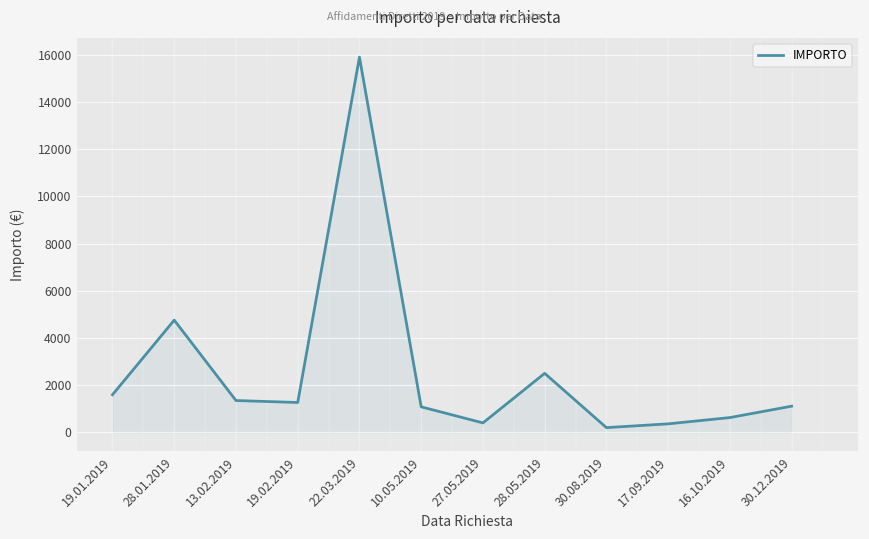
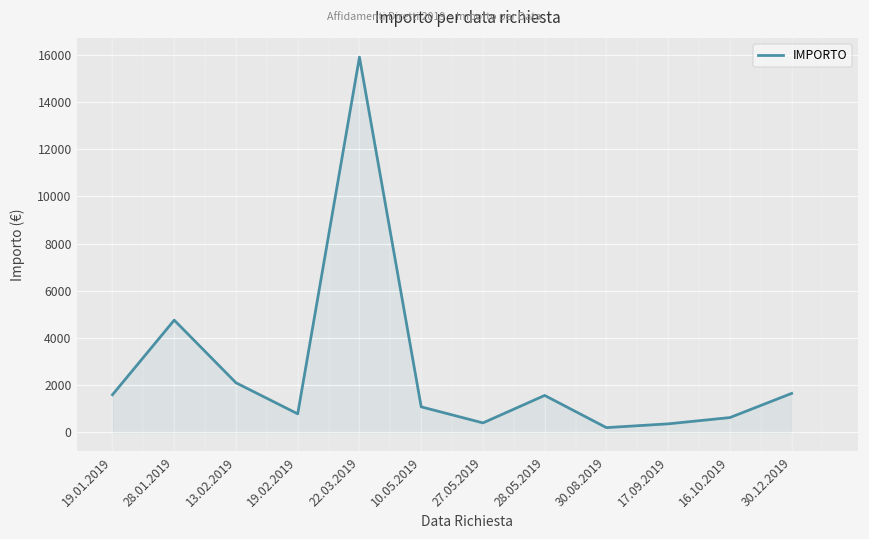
  {
    "19.01.2019": 1600,
    "28.01.2019": 4800,
-   "13.02.2019": 1300,
-   "19.02.2019": 1300,
+   "13.02.2019": 2100,
+   "19.02.2019": 800,
    "22.03.2019": 15900,
    "10.05.2019": 1100,
    "27.05.2019": 400,
-   "28.05.2019": 2500,
+   "28.05.2019": 1600,
    "30.08.2019": 200,
    "17.09.2019": 400,
    "16.10.2019": 600,
-   "30.12.2019": 1100
+   "30.12.2019": 1700
  }
